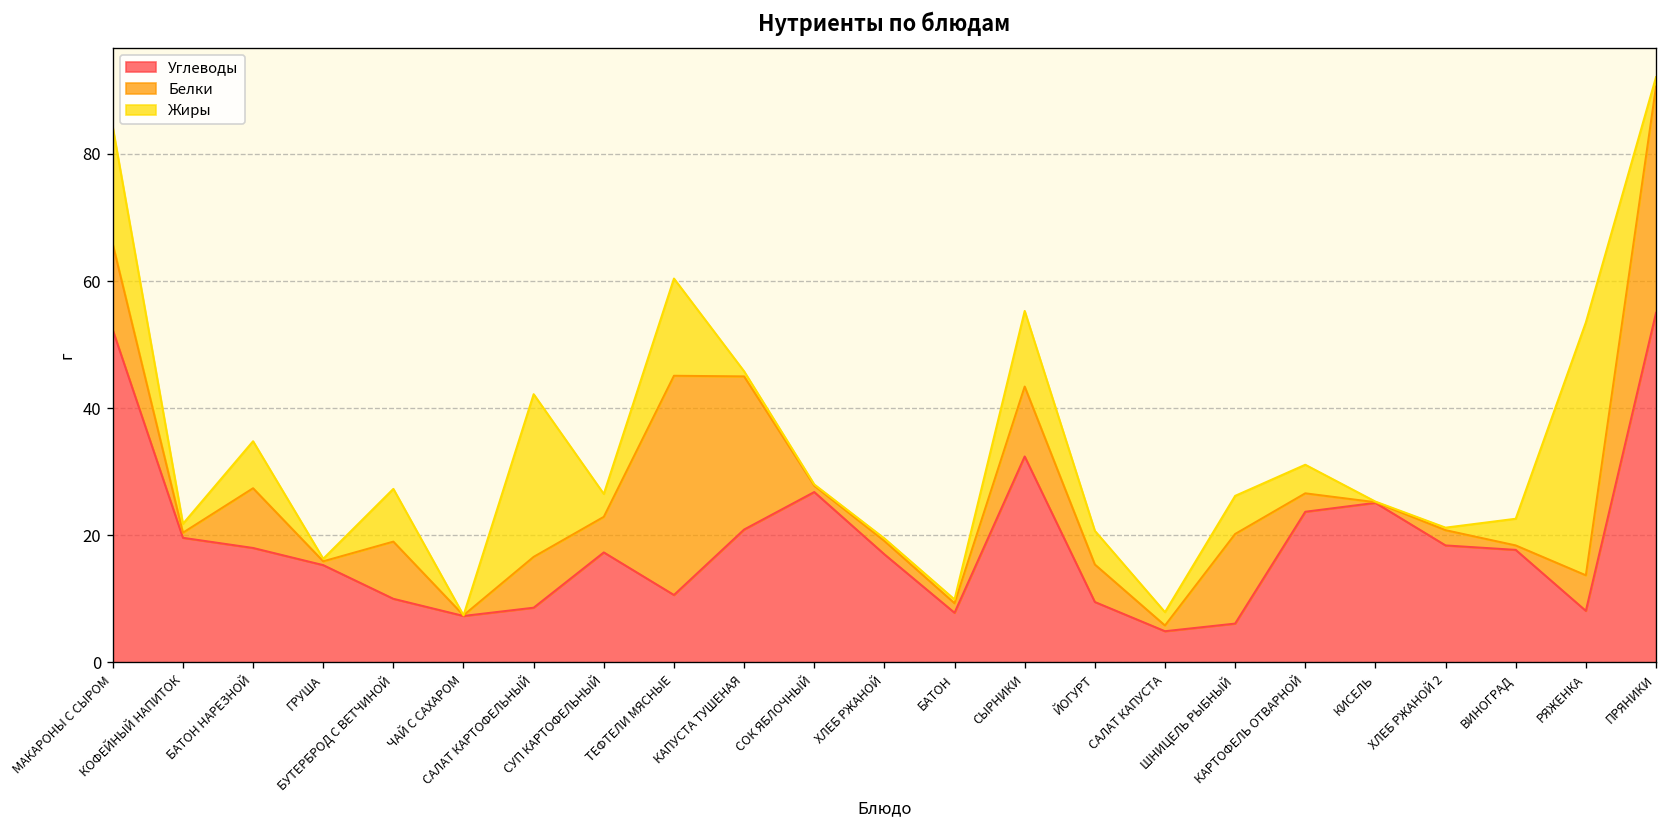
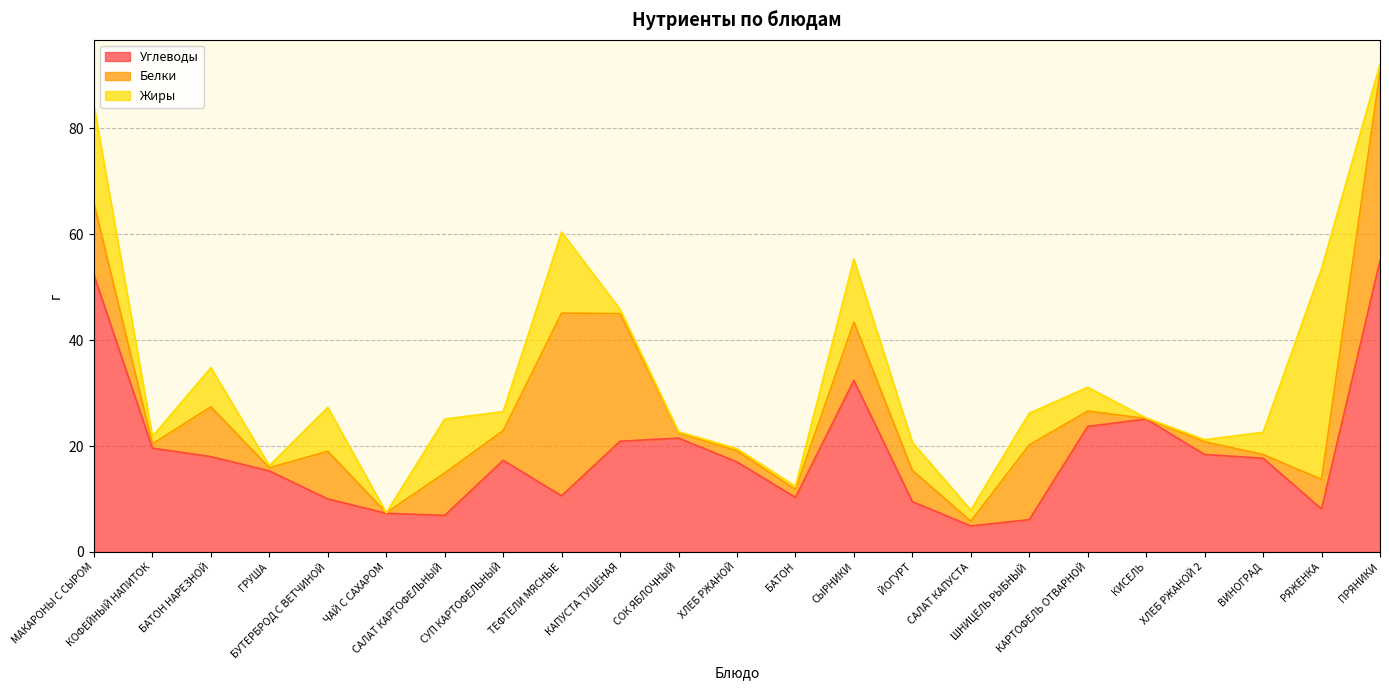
  {
    "Углеводы": {
      "МАКАРОНЫ С СЫРОМ": 52,
      "КОФЕЙНЫЙ НАПИТОК": 20,
      "БАТОН НАРЕЗНОЙ": 18,
      "ГРУША": 15,
      "БУТЕРБРОД С ВЕТЧИНОЙ": 10,
-     "САЛАТ КАРТОФЕЛЬНЫЙ": 9,
+     "САЛАТ КАРТОФЕЛЬНЫЙ": 7,
      "СУП КАРТОФЕЛЬНЫЙ": 17,
      "ТЕФТЕЛИ МЯСНЫЕ": 11,
      "КАПУСТА ТУШЕНАЯ": 21,
-     "СОК ЯБЛОЧНЫЙ": 27,
+     "СОК ЯБЛОЧНЫЙ": 22,
      "ХЛЕБ РЖАНОЙ": 17,
-     "БАТОН": 8,
+     "БАТОН": 10,
      "СЫРНИКИ": 32,
      "ЙОГУРТ": 10,
      "САЛАТ КАПУСТА": 5,
      "ШНИЦЕЛЬ РЫБНЫЙ": 6,
      "КАРТОФЕЛЬ ОТВАРНОЙ": 24,
      "ХЛЕБ РЖАНОЙ 2": 18,
      "ВИНОГРАД": 18,
      "РЯЖЕНКА": 8,
      "ПРЯНИКИ": 55
    },
    "Белки": {
      "МАКАРОНЫ С СЫРОМ": 14,
      "КОФЕЙНЫЙ НАПИТОК": 1,
      "БАТОН НАРЕЗНОЙ": 9,
      "БУТЕРБРОД С ВЕТЧИНОЙ": 9,
      "САЛАТ КАРТОФЕЛЬНЫЙ": 8,
      "СУП КАРТОФЕЛЬНЫЙ": 6,
      "ТЕФТЕЛИ МЯСНЫЕ": 35,
      "КАПУСТА ТУШЕНАЯ": 24,
      "БАТОН": 2,
      "СЫРНИКИ": 11,
      "ЙОГУРТ": 6,
      "САЛАТ КАПУСТА": 1,
      "ШНИЦЕЛЬ РЫБНЫЙ": 14,
      "КАРТОФЕЛЬ ОТВАРНОЙ": 3,
      "ВИНОГРАД": 1,
      "РЯЖЕНКА": 6,
      "ПРЯНИКИ": 36
    },
    "Жиры": {
      "МАКАРОНЫ С СЫРОМ": 18,
      "КОФЕЙНЫЙ НАПИТОК": 1,
      "БАТОН НАРЕЗНОЙ": 7,
      "БУТЕРБРОД С ВЕТЧИНОЙ": 8,
-     "САЛАТ КАРТОФЕЛЬНЫЙ": 26,
+     "САЛАТ КАРТОФЕЛЬНЫЙ": 10,
      "СУП КАРТОФЕЛЬНЫЙ": 4,
      "ТЕФТЕЛИ МЯСНЫЕ": 15,
      "КАПУСТА ТУШЕНАЯ": 1,
      "БАТОН": 1,
      "СЫРНИКИ": 12,
      "ЙОГУРТ": 5,
      "САЛАТ КАПУСТА": 2,
      "ШНИЦЕЛЬ РЫБНЫЙ": 6,
      "КАРТОФЕЛЬ ОТВАРНОЙ": 5,
      "ВИНОГРАД": 4,
      "РЯЖЕНКА": 40,
      "ПРЯНИКИ": 2
    }
  }
